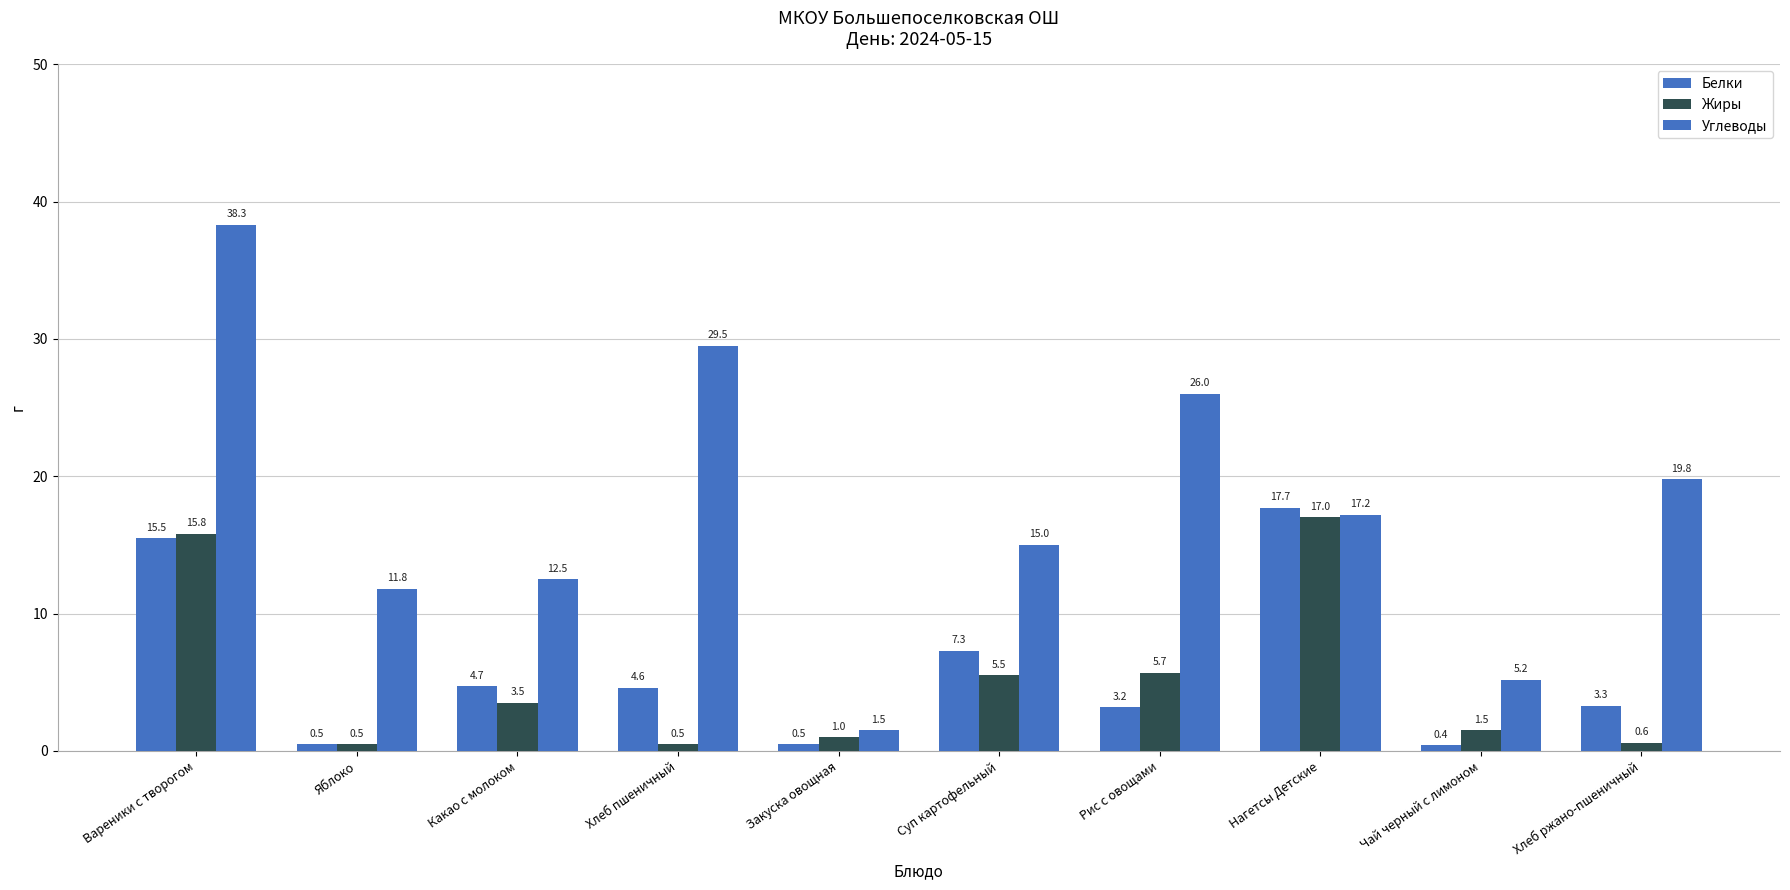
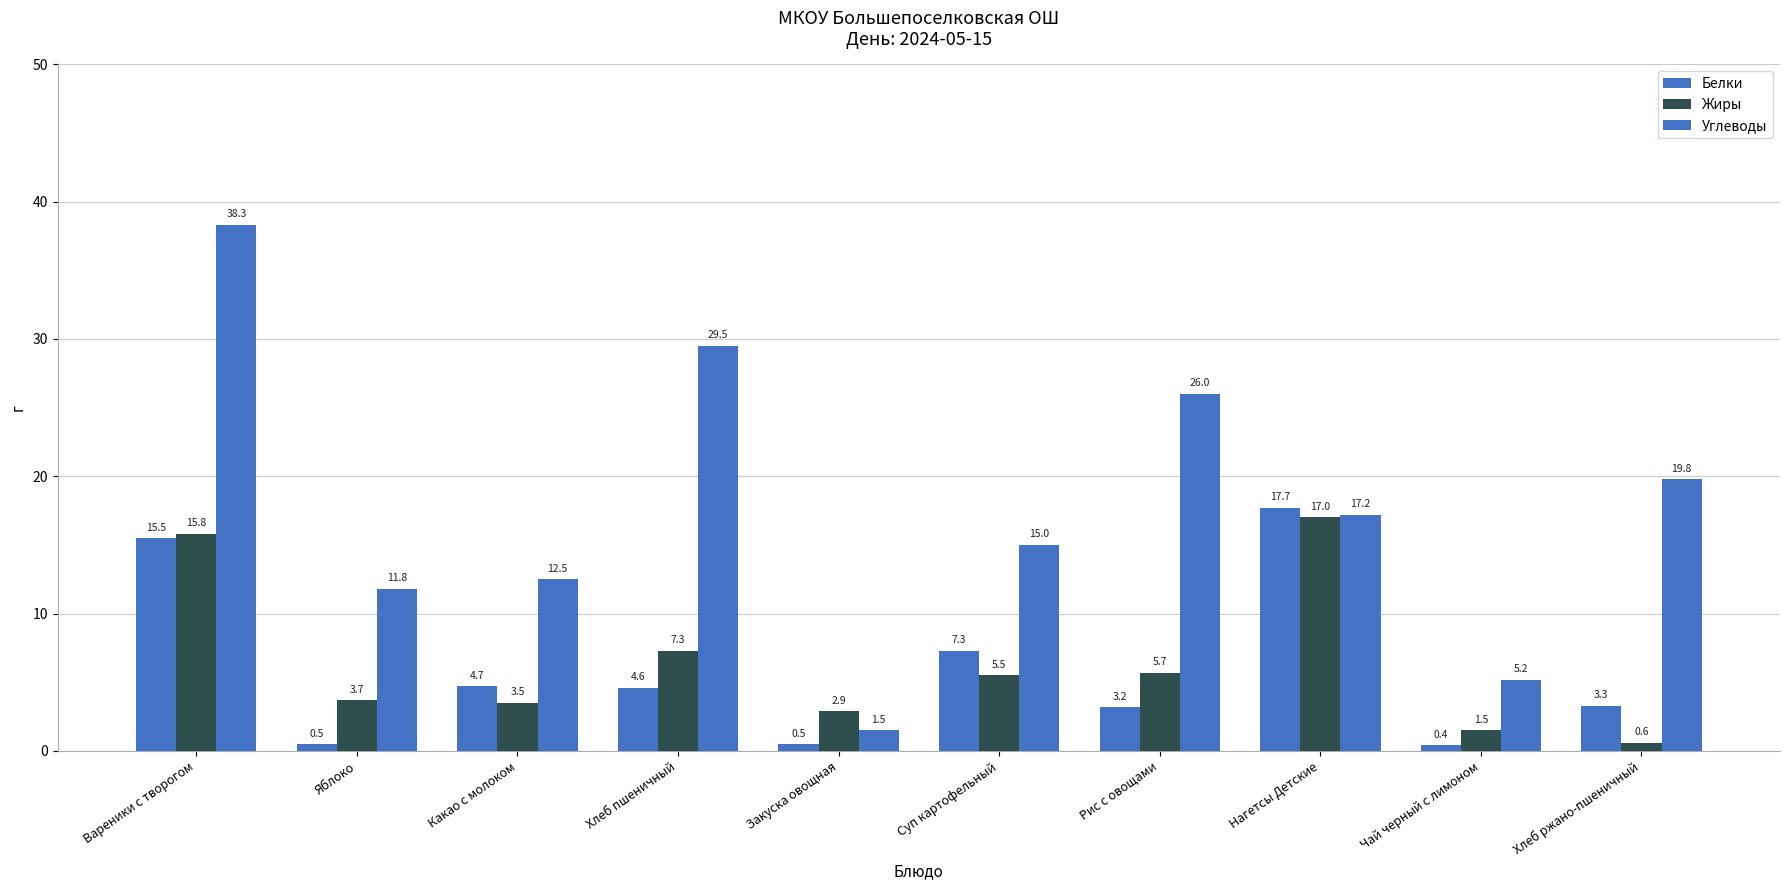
  {
    "Жиры": {
      "Вареники с творогом": 15.8,
-     "Яблоко": 0.5,
+     "Яблоко": 3.7,
      "Какао с молоком": 3.5,
-     "Хлеб пшеничный": 0.5,
-     "Закуска овощная": 1.0,
+     "Хлеб пшеничный": 7.3,
+     "Закуска овощная": 2.9,
      "Суп картофельный": 5.5,
      "Рис с овощами": 5.7,
      "Нагетсы Детские": 17.0,
      "Чай черный с лимоном": 1.5,
      "Хлеб ржано-пшеничный": 0.6
    }
  }
